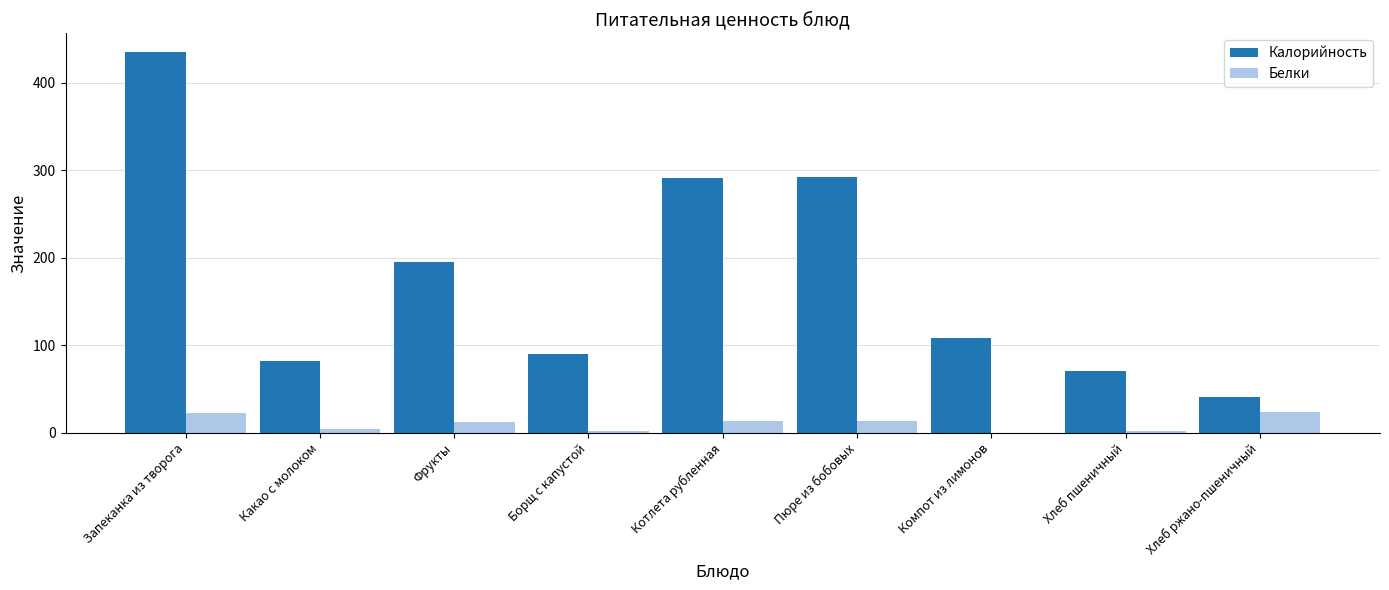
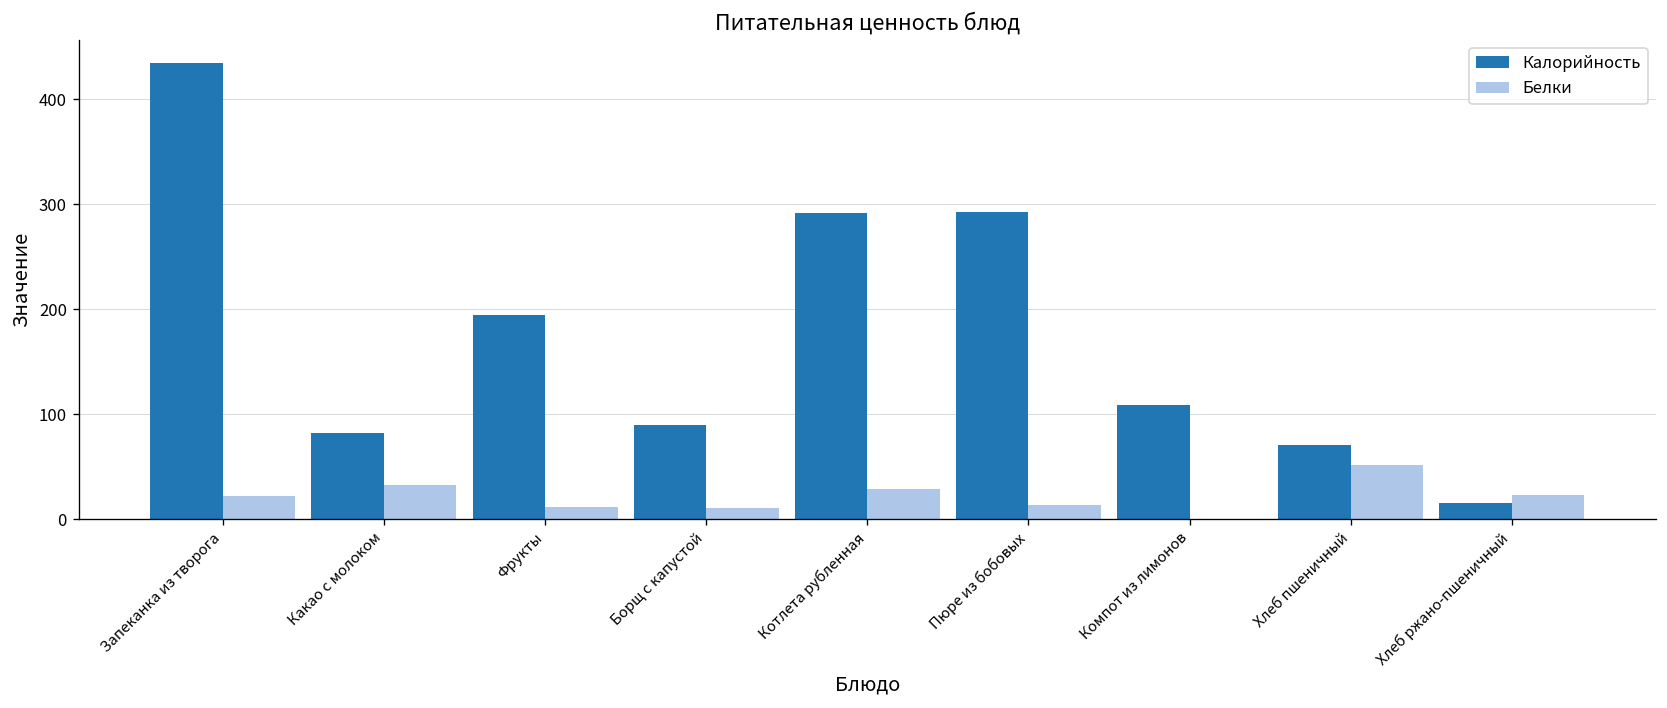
  {
    "Калорийность": {
      "Запеканка из творога": 440,
      "Какао с молоком": 80,
      "Фрукты": 200,
      "Борщ с капустой": 90,
      "Котлета рубленная": 290,
      "Пюре из бобовых": 290,
      "Компот из лимонов": 110,
      "Хлеб пшеничный": 70,
-     "Хлеб ржано-пшеничный": 40
+     "Хлеб ржано-пшеничный": 20
    },
    "Белки": {
      "Запеканка из творога": 20,
-     "Какао с молоком": 0,
+     "Какао с молоком": 30,
      "Фрукты": 10,
-     "Борщ с капустой": 0,
-     "Котлета рубленная": 10,
+     "Борщ с капустой": 10,
+     "Котлета рубленная": 30,
      "Пюре из бобовых": 10,
-     "Хлеб пшеничный": 0,
+     "Хлеб пшеничный": 50,
      "Хлеб ржано-пшеничный": 20
    }
  }
